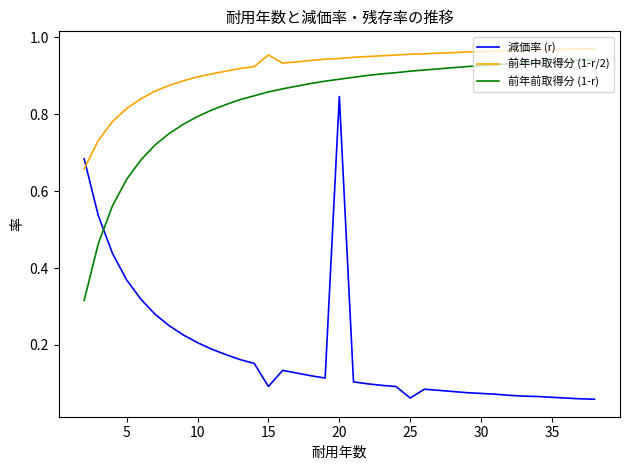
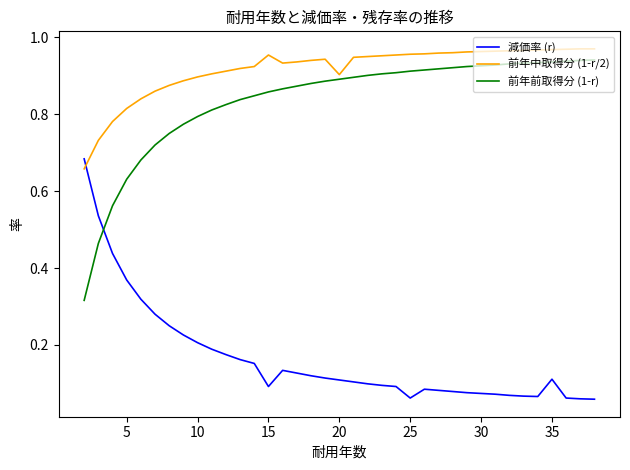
  {
    "減価率 (r)": {
      "5": 0.37,
      "10": 0.21,
      "15": 0.09,
-     "20": 0.85,
+     "20": 0.11,
      "25": 0.06,
      "30": 0.07,
-     "35": 0.06
+     "35": 0.11
    },
    "前年中取得分 (1-r/2)": {
      "5": 0.82,
      "10": 0.90,
      "15": 0.95,
-     "20": 0.95,
+     "20": 0.90,
      "25": 0.96
    },
    "前年前取得分 (1-r)": {
      "5": 0.63,
      "10": 0.79,
      "15": 0.86,
      "20": 0.89,
      "25": 0.91
    }
  }
